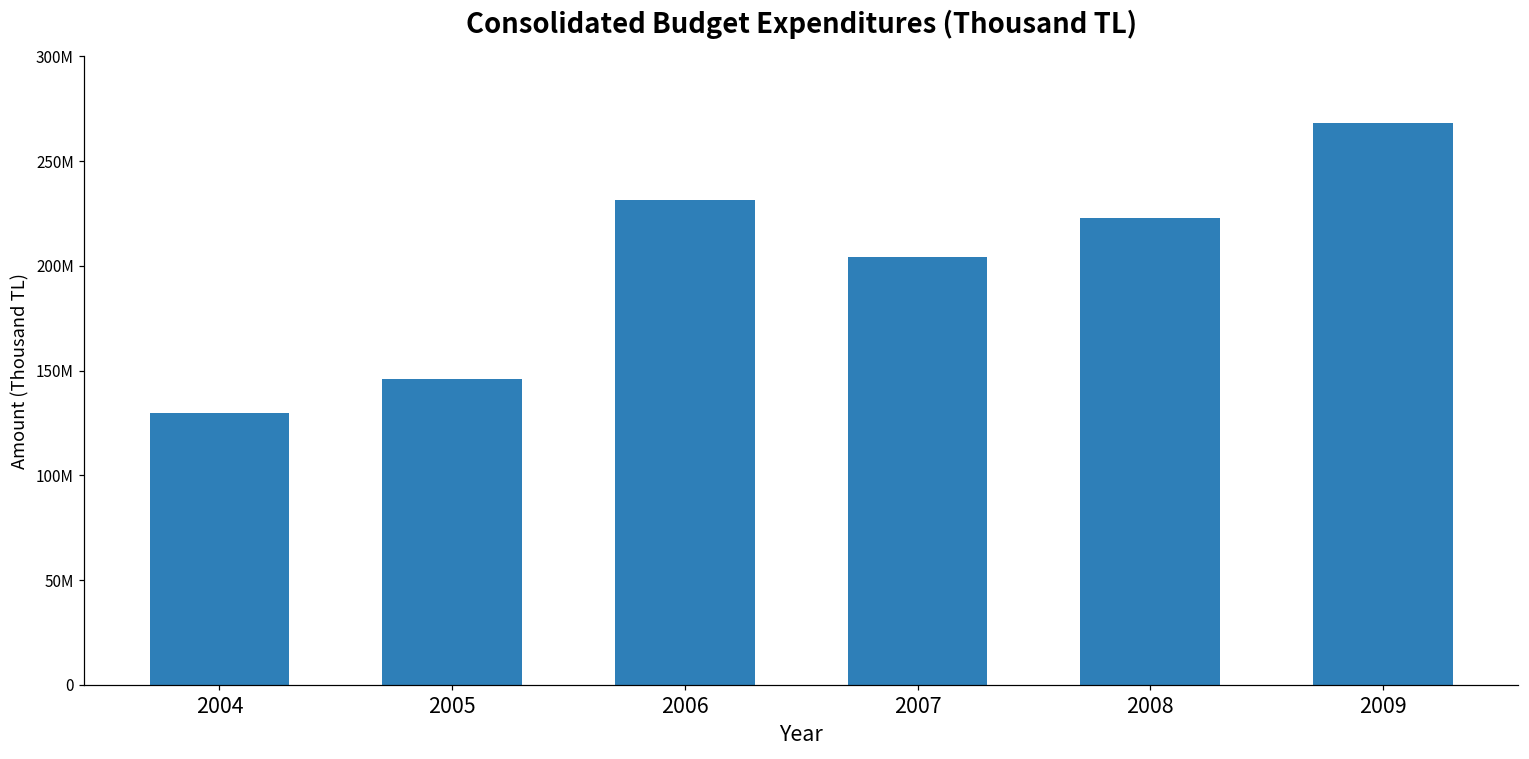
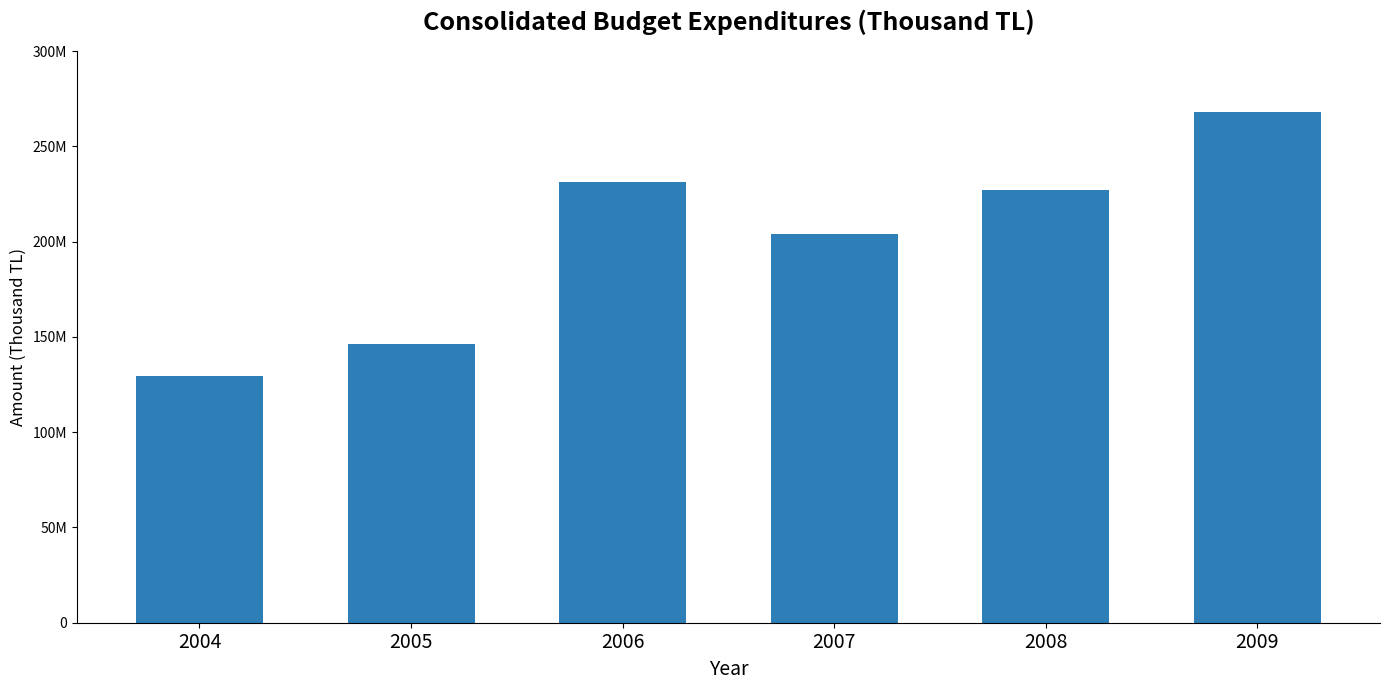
  {
    "2004": 130000000,
    "2005": 146000000,
    "2006": 231000000,
    "2007": 204000000,
-   "2008": 223000000,
+   "2008": 227000000,
    "2009": 268000000
  }
